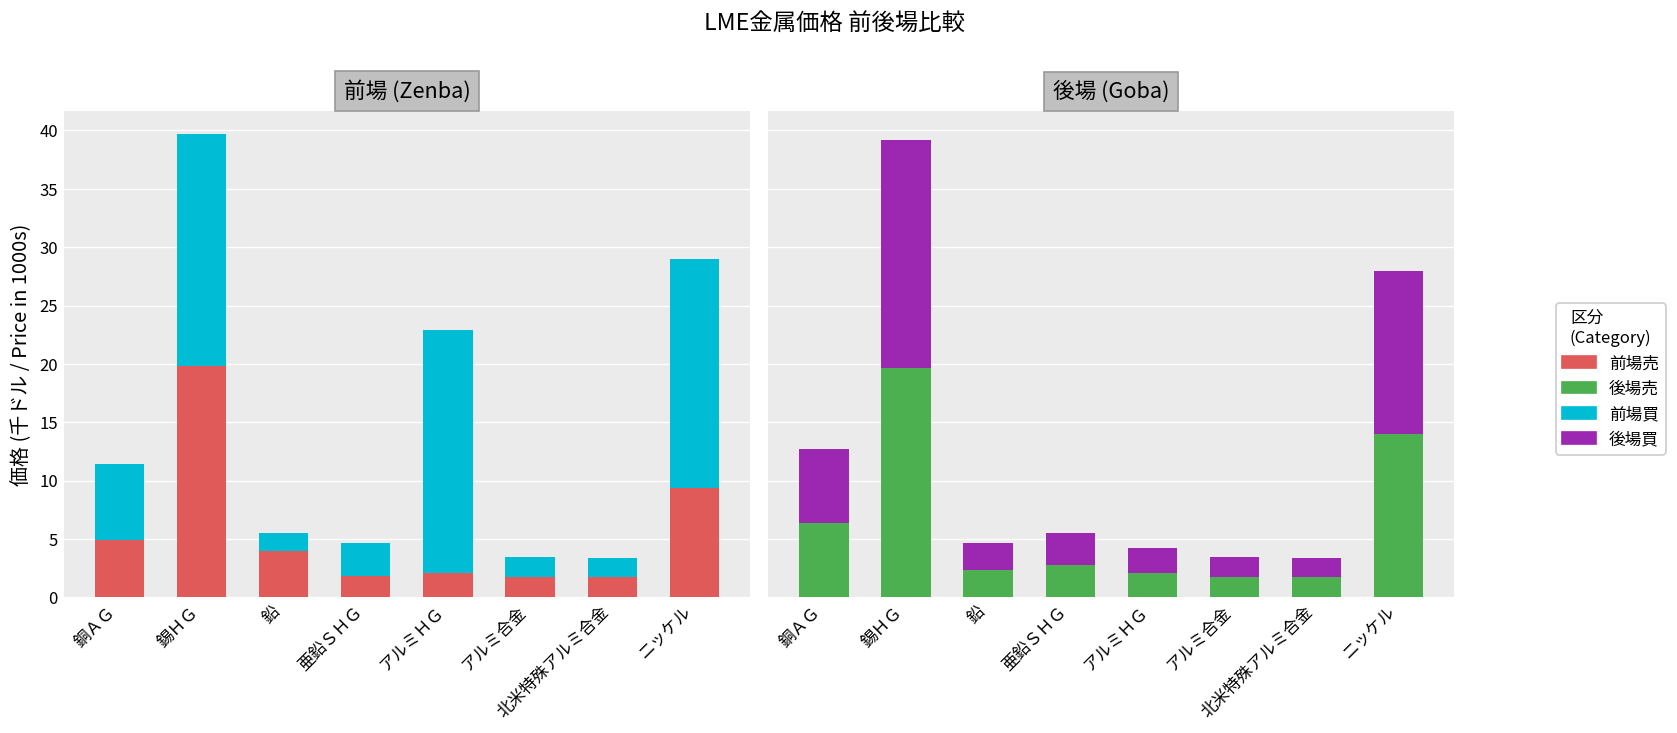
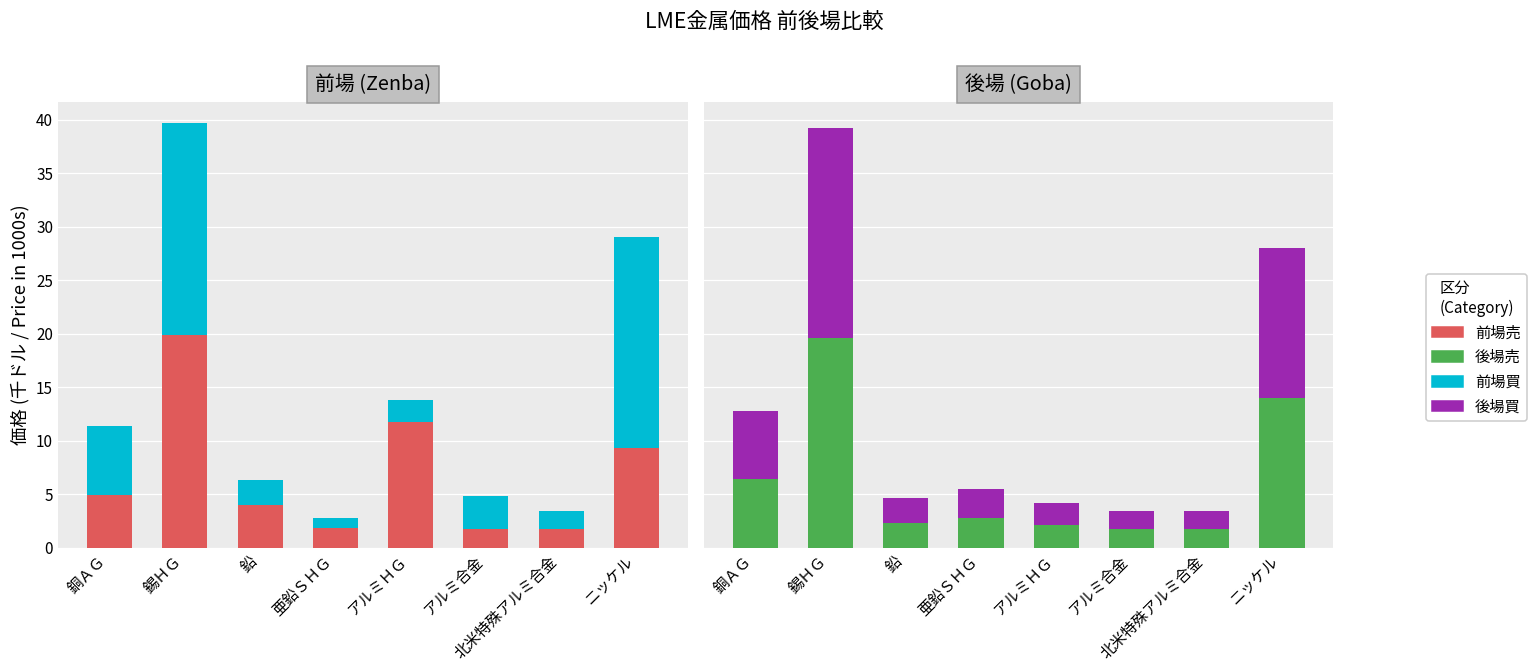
  {
    "前場 (Zenba)": {
      "前場売": {
        "銅ＡＧ": 5,
        "錫ＨＧ": 20,
        "鉛": 4,
        "亜鉛ＳＨＧ": 2,
-       "アルミＨＧ": 2,
+       "アルミＨＧ": 12,
        "アルミ合金": 2,
        "北米特殊アルミ合金": 2,
        "ニッケル": 9
      },
      "前場買": {
        "銅ＡＧ": 6,
        "錫ＨＧ": 20,
-       "鉛": 1.5,
-       "亜鉛ＳＨＧ": 3,
-       "アルミＨＧ": 21,
-       "アルミ合金": 2,
+       "鉛": 2.4,
+       "亜鉛ＳＨＧ": 1,
+       "アルミＨＧ": 2,
+       "アルミ合金": 3,
        "北米特殊アルミ合金": 2,
        "ニッケル": 20
      }
    }
  }
